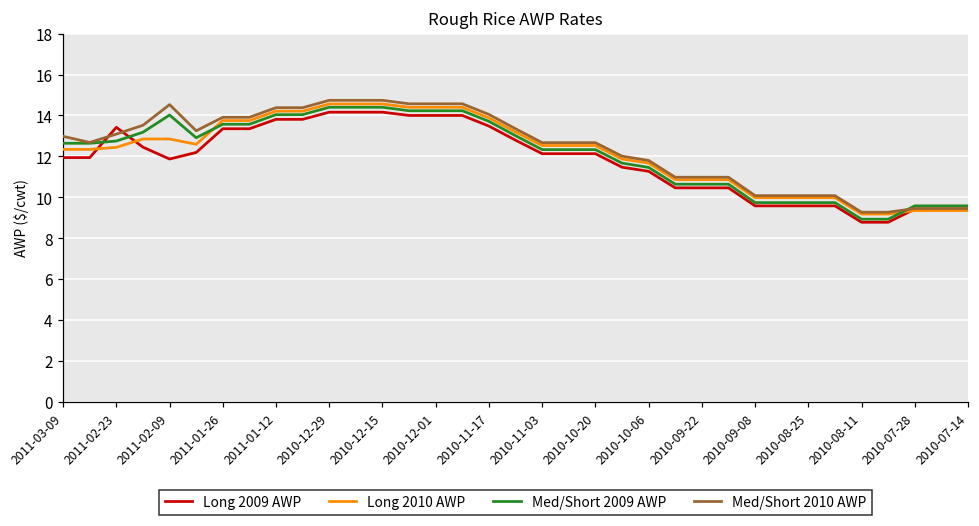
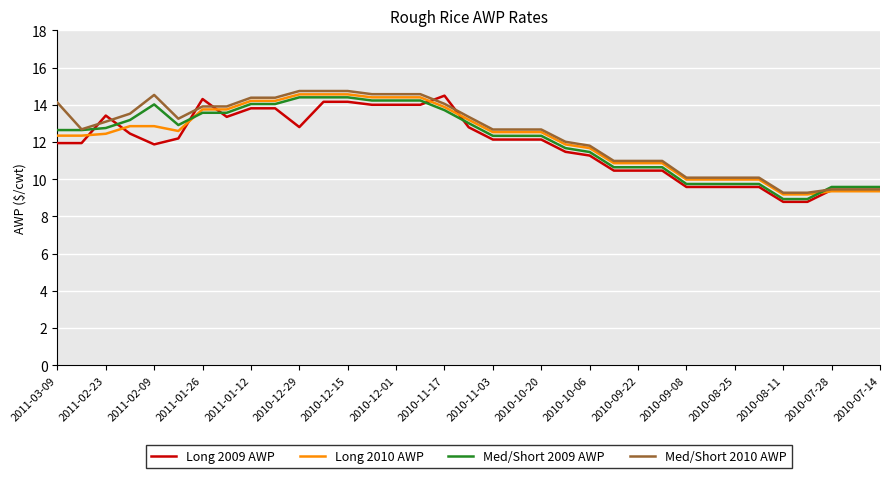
  {
    "Long 2009 AWP": {
      "2011-03-09": 11.9,
      "2011-02-23": 13.4,
      "2011-02-09": 11.9,
-     "2011-01-26": 13.4,
+     "2011-01-26": 14.3,
      "2011-01-12": 13.8,
-     "2010-12-29": 14.2,
+     "2010-12-29": 12.8,
      "2010-12-15": 14.2,
      "2010-12-01": 14.0,
-     "2010-11-17": 13.5,
+     "2010-11-17": 14.5,
      "2010-11-03": 12.1,
      "2010-10-20": 12.1,
      "2010-10-06": 11.3,
      "2010-09-22": 10.5,
      "2010-09-08": 9.6,
      "2010-08-25": 9.6,
      "2010-08-11": 8.8
    },
    "Long 2010 AWP": {
      "2011-03-09": 12.3,
      "2011-02-23": 12.4,
      "2011-02-09": 12.9,
      "2011-01-26": 13.8,
      "2011-01-12": 14.2,
      "2010-12-29": 14.6,
      "2010-12-15": 14.6,
      "2010-12-01": 14.4,
      "2010-11-17": 13.9,
      "2010-11-03": 12.5,
      "2010-10-20": 12.5
    },
    "Med/Short 2009 AWP": {
      "2011-03-09": 12.6,
      "2011-02-23": 12.8,
      "2011-02-09": 14.0,
      "2011-01-26": 13.6,
      "2011-01-12": 14.0,
      "2010-12-29": 14.4,
      "2010-12-15": 14.4,
      "2010-12-01": 14.2,
      "2010-11-17": 13.7,
      "2010-11-03": 12.3,
      "2010-10-20": 12.3,
      "2010-10-06": 11.5,
      "2010-09-22": 10.6,
      "2010-09-08": 9.7,
      "2010-08-25": 9.7,
      "2010-08-11": 8.9
    },
    "Med/Short 2010 AWP": {
-     "2011-03-09": 13.0,
+     "2011-03-09": 14.1,
      "2011-02-23": 13.1,
      "2011-02-09": 14.5,
      "2011-01-26": 13.9,
      "2011-01-12": 14.4,
      "2010-12-29": 14.7,
      "2010-12-15": 14.7,
      "2010-12-01": 14.6,
      "2010-11-17": 14.1,
      "2010-11-03": 12.7,
      "2010-10-20": 12.7
    }
  }
